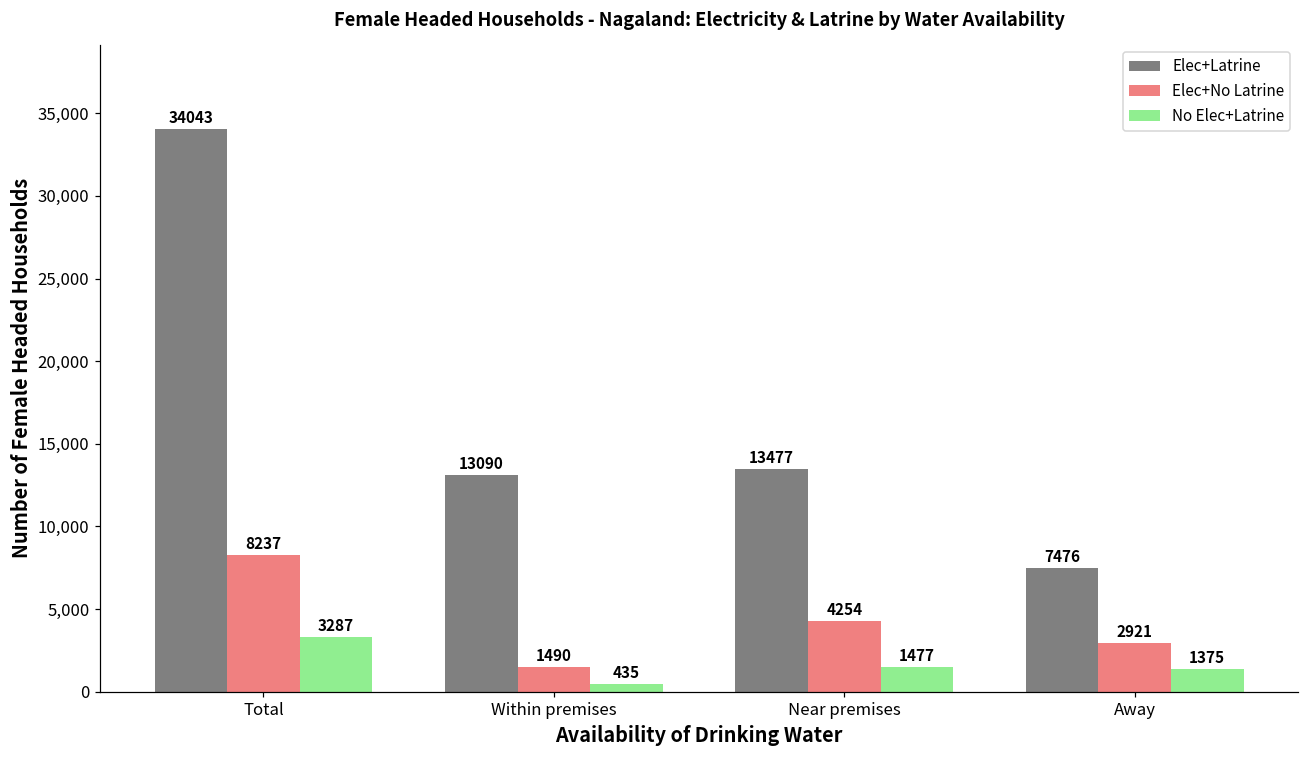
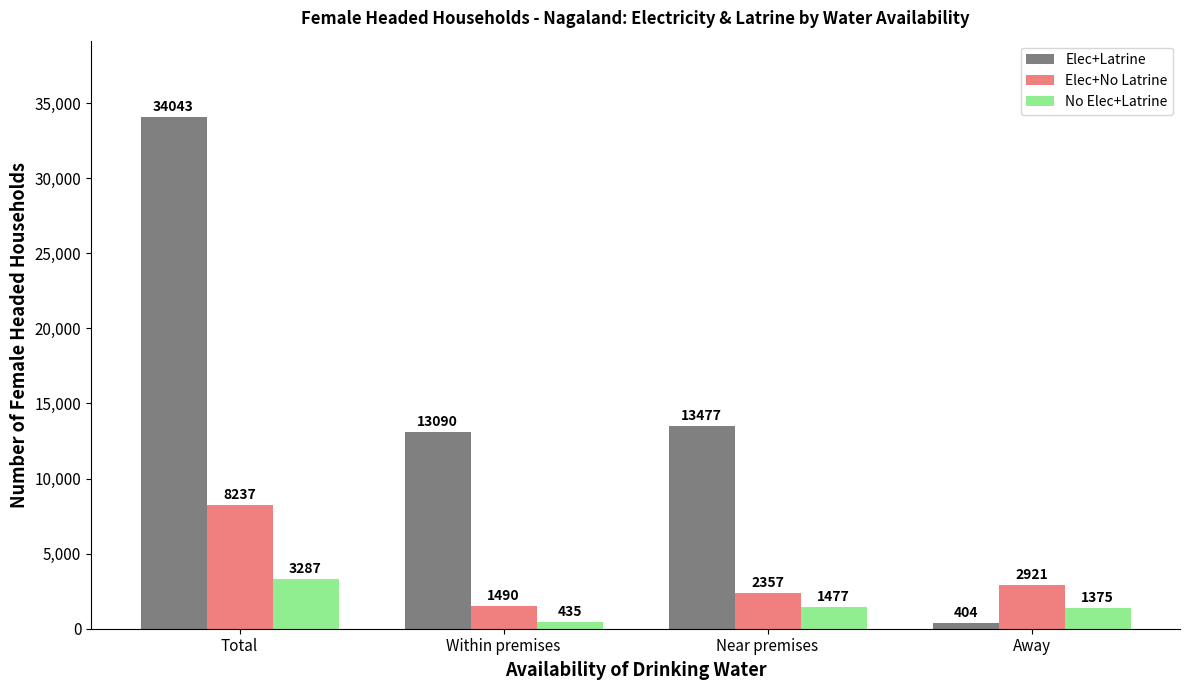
  {
    "Elec+Latrine": {
      "Total": 34043,
      "Within premises": 13090,
      "Near premises": 13477,
-     "Away": 7476
+     "Away": 404
    },
    "Elec+No Latrine": {
      "Total": 8237,
      "Within premises": 1490,
-     "Near premises": 4254,
+     "Near premises": 2357,
      "Away": 2921
    },
    "No Elec+Latrine": {
      "Total": 3287,
      "Within premises": 435,
      "Near premises": 1477,
      "Away": 1375
    }
  }
